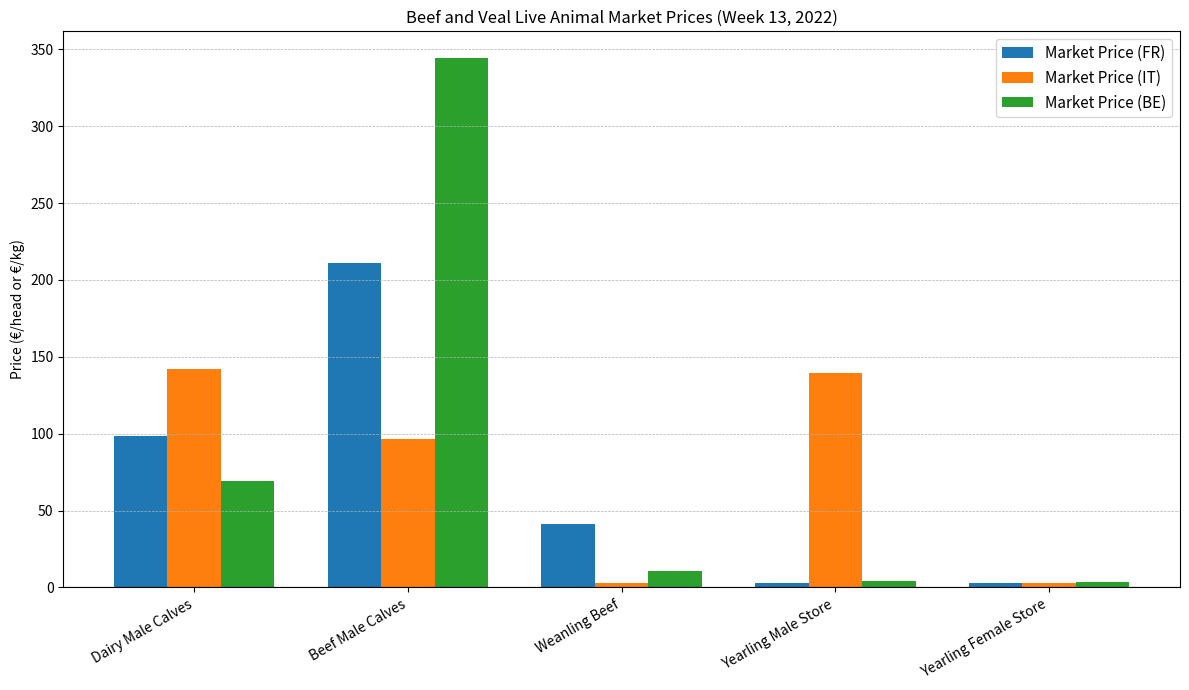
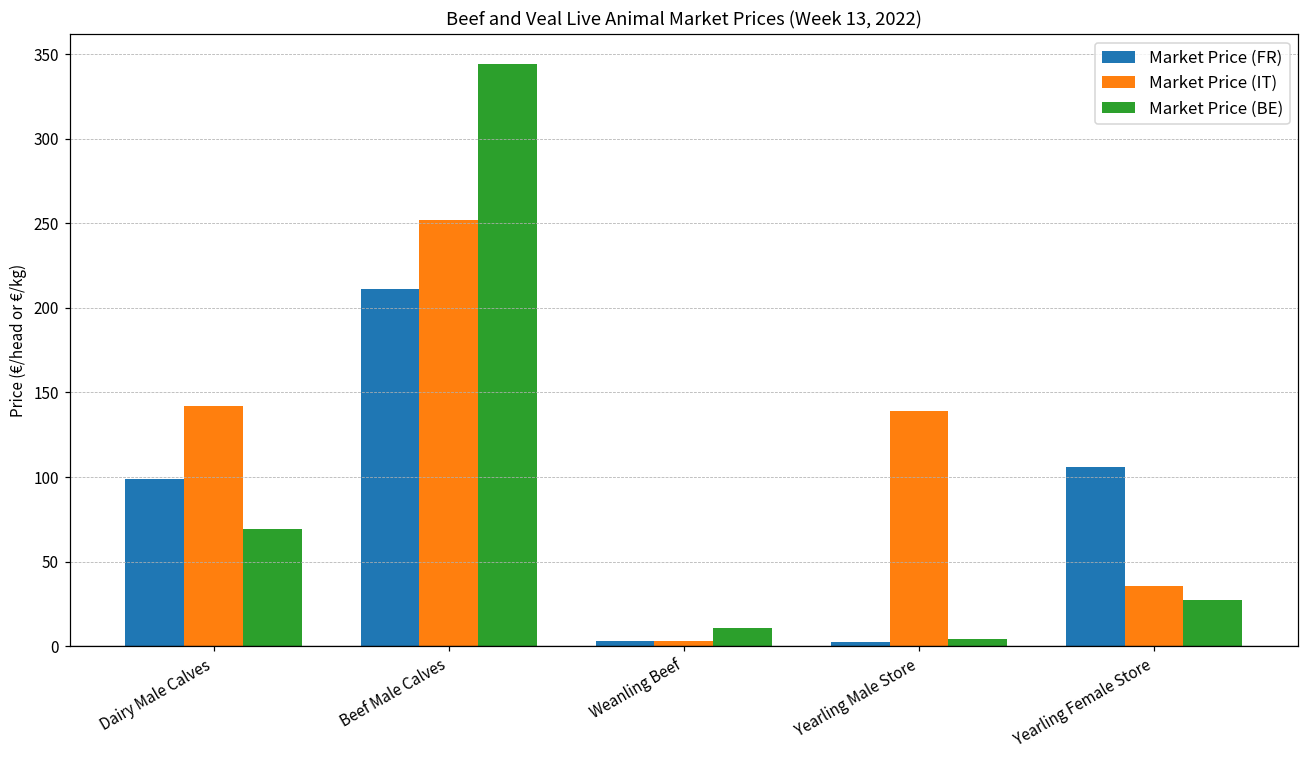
  {
    "Market Price (FR)": {
      "Dairy Male Calves": 99,
      "Beef Male Calves": 211,
-     "Weanling Beef": 41,
+     "Weanling Beef": 3,
      "Yearling Male Store": 3,
-     "Yearling Female Store": 3
+     "Yearling Female Store": 106
    },
    "Market Price (IT)": {
      "Dairy Male Calves": 142,
-     "Beef Male Calves": 97,
+     "Beef Male Calves": 252,
      "Weanling Beef": 3,
      "Yearling Male Store": 139,
-     "Yearling Female Store": 3
+     "Yearling Female Store": 36
    },
    "Market Price (BE)": {
      "Dairy Male Calves": 69,
      "Beef Male Calves": 344,
      "Weanling Beef": 11,
      "Yearling Male Store": 4,
-     "Yearling Female Store": 3
+     "Yearling Female Store": 28
    }
  }
